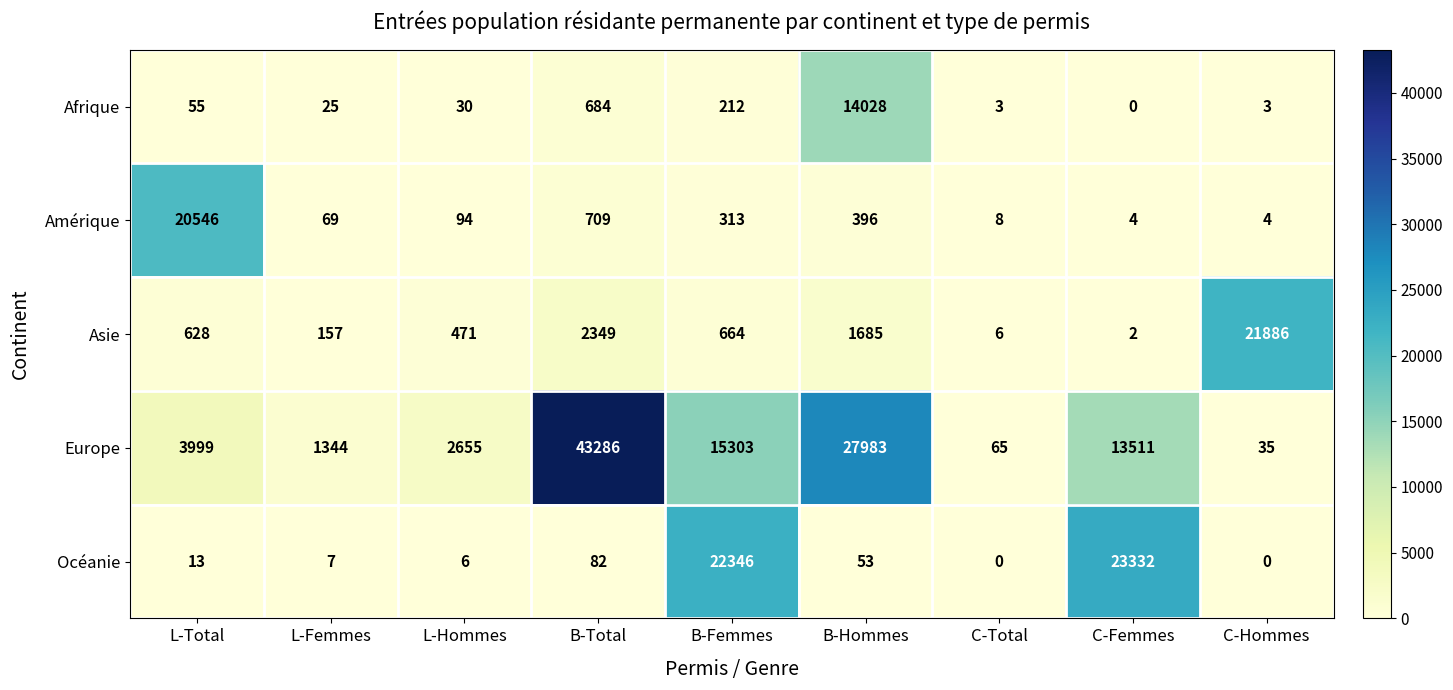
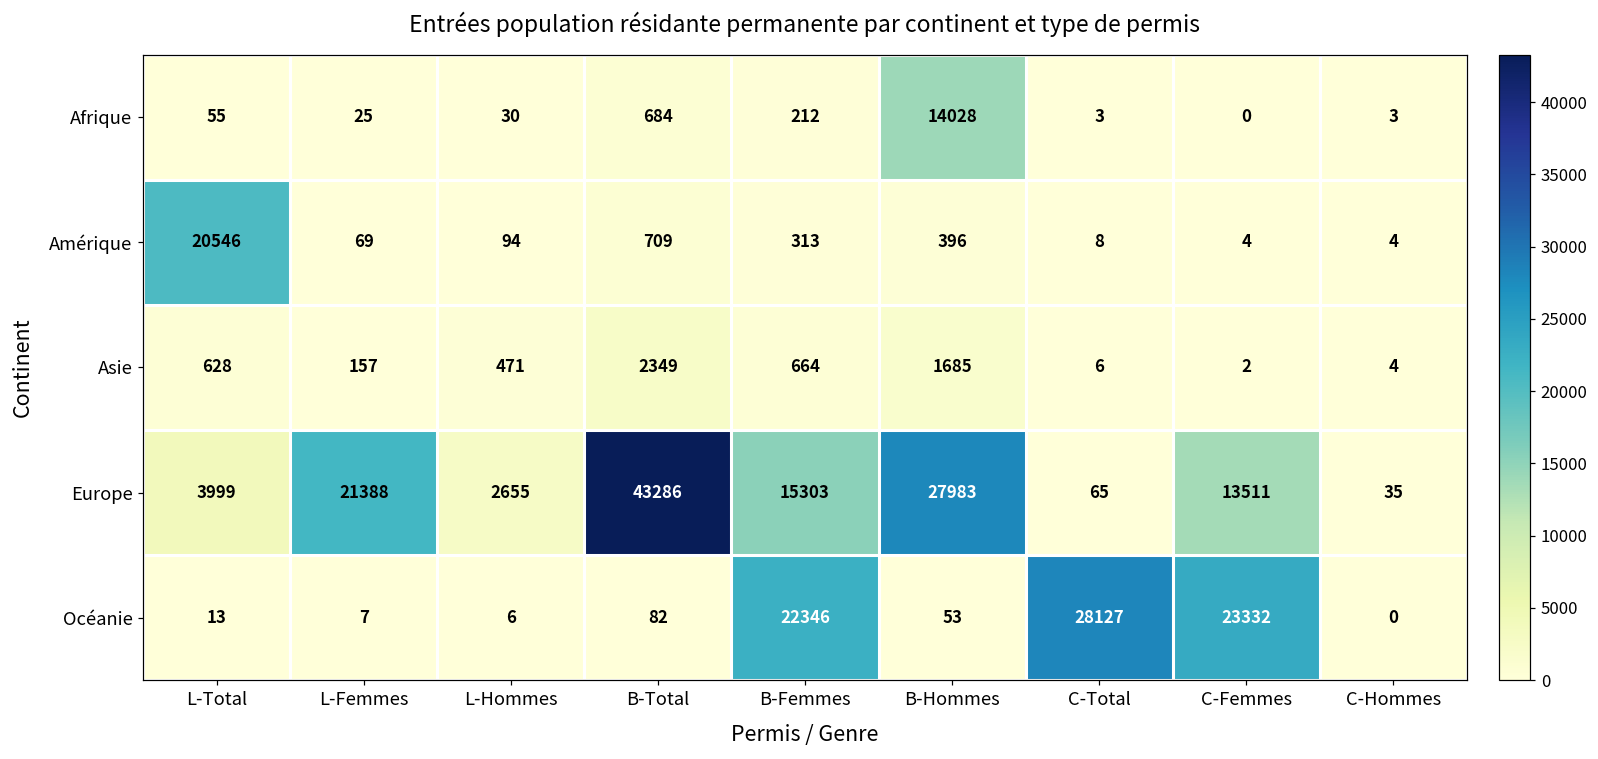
  {
    "Afrique": {
      "L-Total": 55,
      "L-Femmes": 25,
      "L-Hommes": 30,
      "B-Total": 684,
      "B-Femmes": 212,
      "B-Hommes": 14028,
      "C-Total": 3,
      "C-Femmes": 0,
      "C-Hommes": 3
    },
    "Amérique": {
      "L-Total": 20546,
      "L-Femmes": 69,
      "L-Hommes": 94,
      "B-Total": 709,
      "B-Femmes": 313,
      "B-Hommes": 396,
      "C-Total": 8,
      "C-Femmes": 4,
      "C-Hommes": 4
    },
    "Asie": {
      "L-Total": 628,
      "L-Femmes": 157,
      "L-Hommes": 471,
      "B-Total": 2349,
      "B-Femmes": 664,
      "B-Hommes": 1685,
      "C-Total": 6,
      "C-Femmes": 2,
-     "C-Hommes": 21886
+     "C-Hommes": 4
    },
    "Europe": {
      "L-Total": 3999,
-     "L-Femmes": 1344,
+     "L-Femmes": 21388,
      "L-Hommes": 2655,
      "B-Total": 43286,
      "B-Femmes": 15303,
      "B-Hommes": 27983,
      "C-Total": 65,
      "C-Femmes": 13511,
      "C-Hommes": 35
    },
    "Océanie": {
      "L-Total": 13,
      "L-Femmes": 7,
      "L-Hommes": 6,
      "B-Total": 82,
      "B-Femmes": 22346,
      "B-Hommes": 53,
-     "C-Total": 0,
+     "C-Total": 28127,
      "C-Femmes": 23332,
      "C-Hommes": 0
    }
  }
